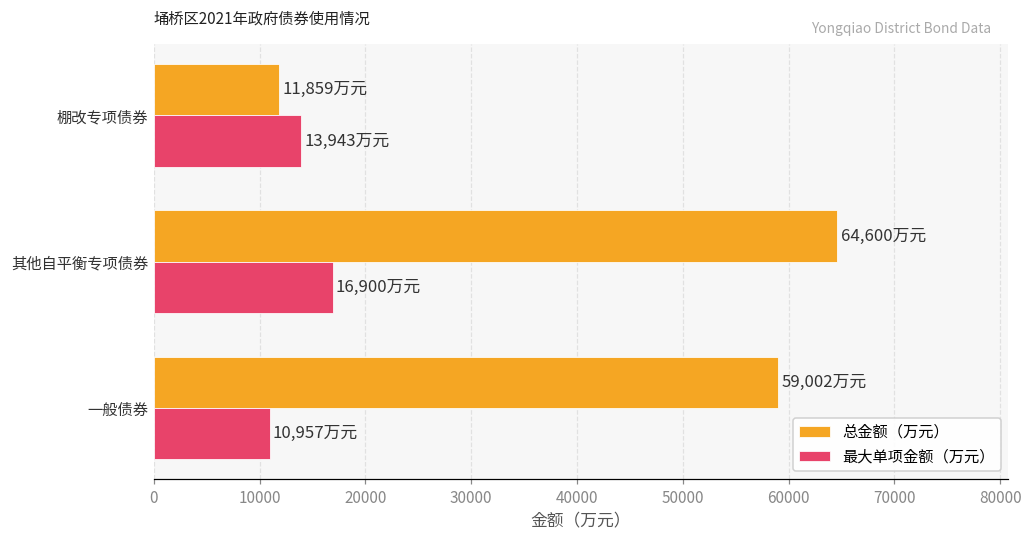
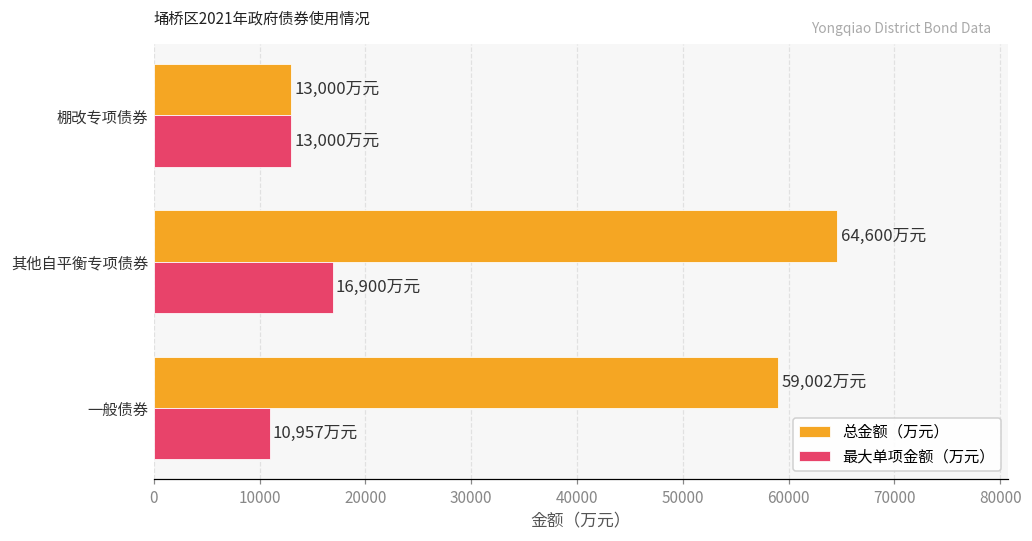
  {
    "总金额（万元）": {
-     "棚改专项债券": "11,859",
+     "棚改专项债券": "13,000",
      "其他自平衡专项债券": "64,600",
      "一般债券": "59,002"
    },
    "最大单项金额（万元）": {
-     "棚改专项债券": "13,943",
+     "棚改专项债券": "13,000",
      "其他自平衡专项债券": "16,900",
      "一般债券": "10,957"
    }
  }
